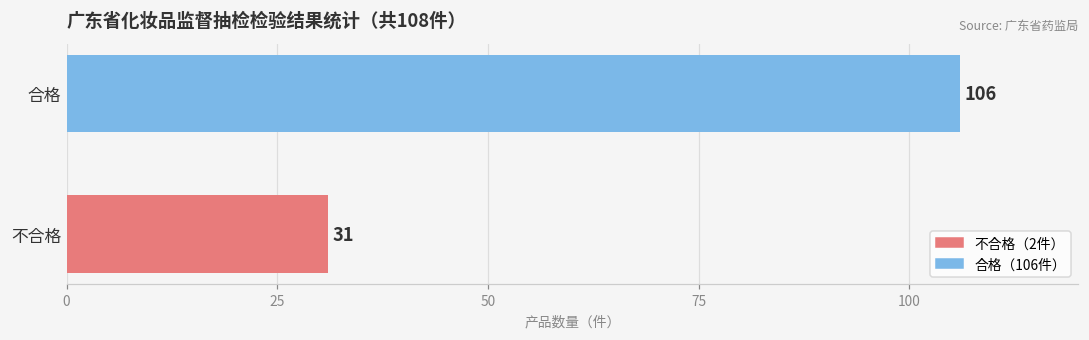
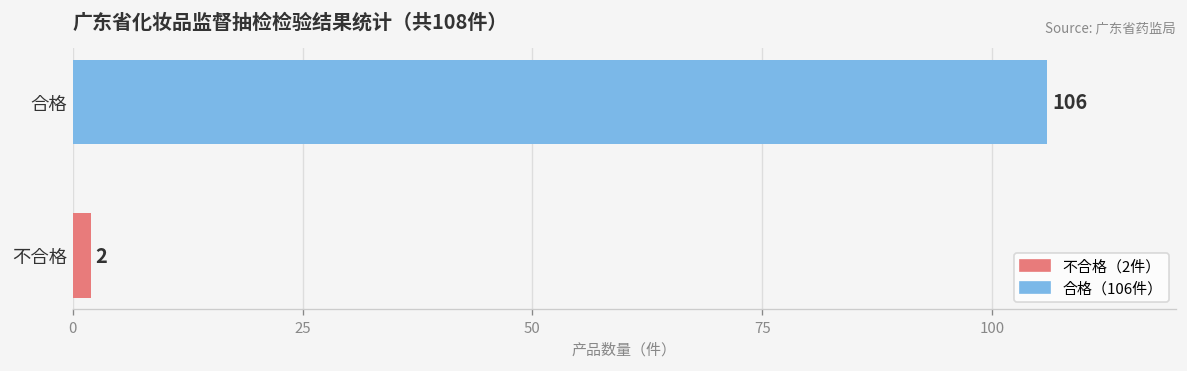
  {
    "合格": 106,
-   "不合格": 31
+   "不合格": 2
  }
